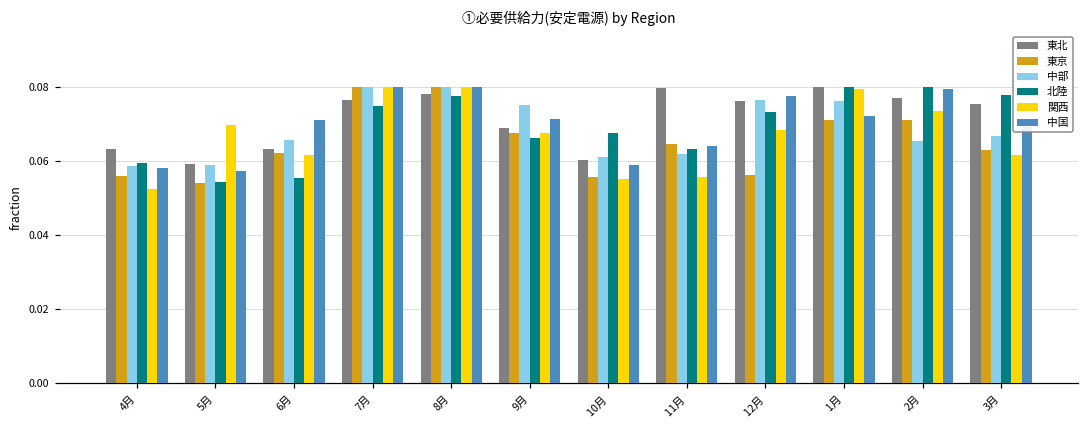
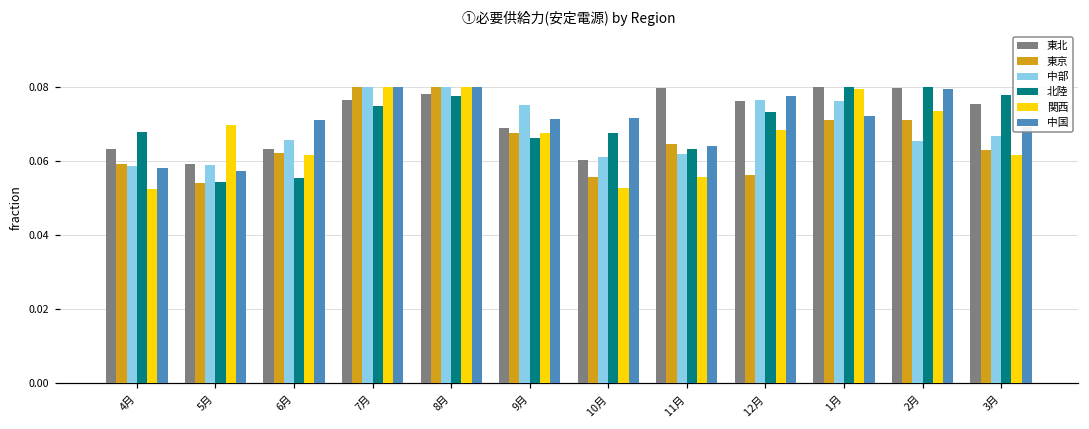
  {
    "東北": {
      "4月": 0.063,
      "5月": 0.059,
      "6月": 0.063,
      "7月": 0.077,
      "8月": 0.078,
      "9月": 0.069,
      "10月": 0.060,
      "11月": 0.080,
      "12月": 0.076,
      "1月": 0.080,
-     "2月": 0.077,
+     "2月": 0.080,
      "3月": 0.075
    },
    "東京": {
-     "4月": 0.056,
+     "4月": 0.059,
      "5月": 0.054,
      "6月": 0.062,
      "7月": 0.080,
      "8月": 0.080,
      "9月": 0.068,
      "10月": 0.056,
      "11月": 0.065,
      "12月": 0.056,
      "1月": 0.071,
      "2月": 0.071,
      "3月": 0.063
    },
    "中部": {
      "4月": 0.059,
      "5月": 0.059,
      "6月": 0.066,
      "7月": 0.080,
      "8月": 0.080,
      "9月": 0.075,
      "10月": 0.061,
      "11月": 0.062,
      "12月": 0.076,
      "1月": 0.076,
      "2月": 0.066,
      "3月": 0.067
    },
    "北陸": {
-     "4月": 0.060,
+     "4月": 0.068,
      "5月": 0.054,
      "6月": 0.056,
      "7月": 0.075,
      "8月": 0.078,
      "9月": 0.066,
      "10月": 0.068,
      "11月": 0.063,
      "12月": 0.073,
      "1月": 0.080,
      "2月": 0.080,
      "3月": 0.078
    },
    "関西": {
      "4月": 0.052,
      "5月": 0.070,
      "6月": 0.062,
      "7月": 0.080,
      "8月": 0.080,
      "9月": 0.068,
-     "10月": 0.055,
+     "10月": 0.053,
      "11月": 0.056,
      "12月": 0.069,
      "1月": 0.080,
      "2月": 0.073,
      "3月": 0.062
    },
    "中国": {
      "4月": 0.058,
      "5月": 0.057,
      "6月": 0.071,
      "7月": 0.080,
      "8月": 0.080,
      "9月": 0.071,
-     "10月": 0.059,
+     "10月": 0.072,
      "11月": 0.064,
      "12月": 0.078,
      "1月": 0.072,
      "2月": 0.080
    }
  }
